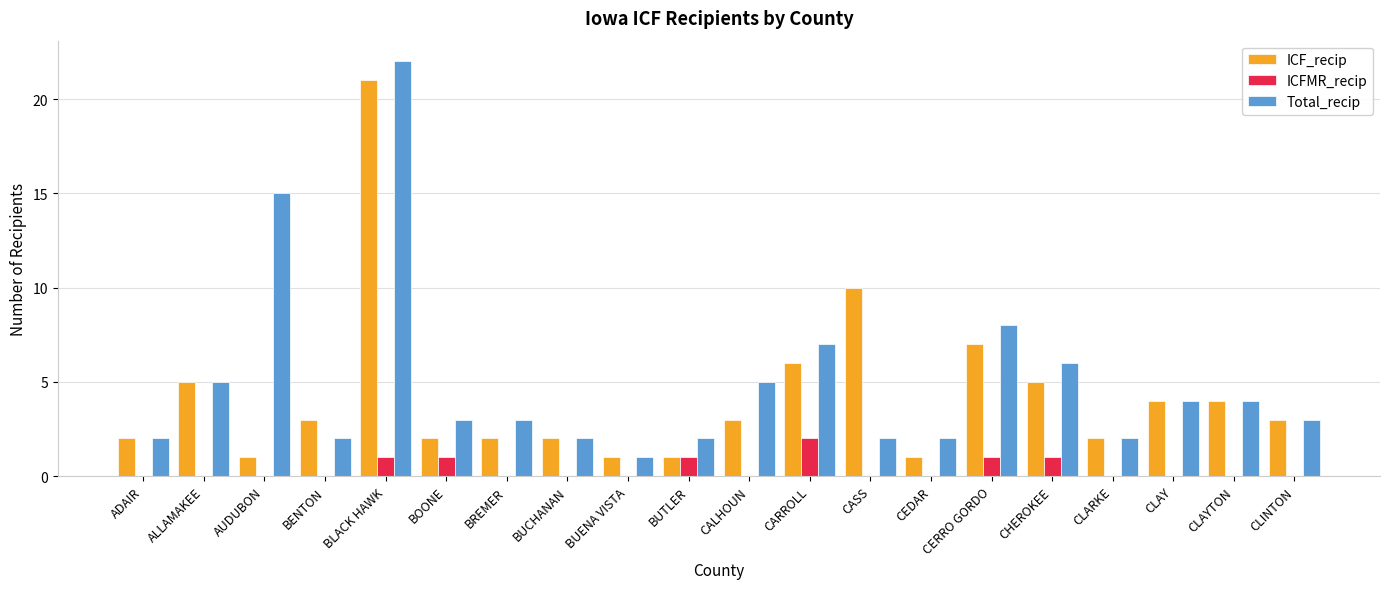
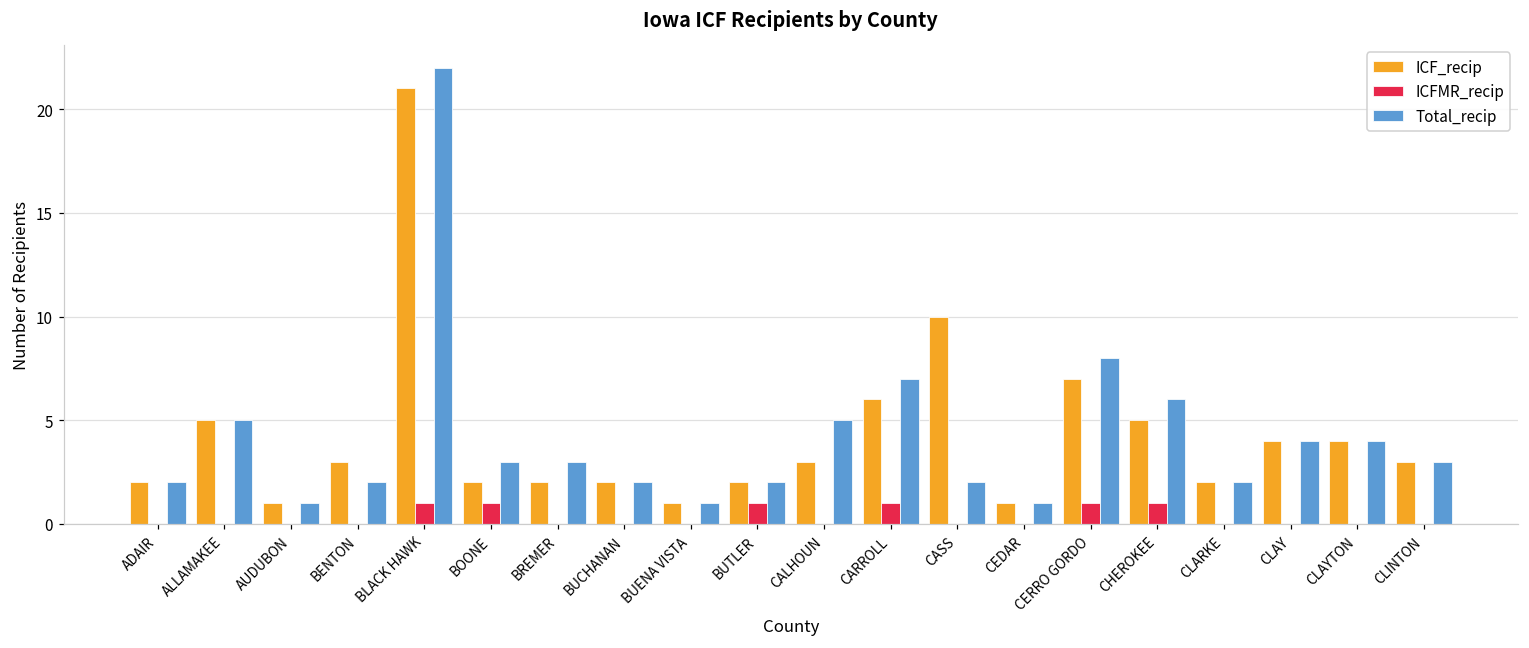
  {
    "ICF_recip": {
      "ADAIR": 2,
      "ALLAMAKEE": 5,
      "AUDUBON": 1,
      "BENTON": 3,
      "BLACK HAWK": 21,
      "BOONE": 2,
      "BREMER": 2,
      "BUCHANAN": 2,
      "BUENA VISTA": 1,
-     "BUTLER": 1,
+     "BUTLER": 2,
      "CALHOUN": 3,
      "CARROLL": 6,
      "CASS": 10,
      "CEDAR": 1,
      "CERRO GORDO": 7,
      "CHEROKEE": 5,
      "CLARKE": 2,
      "CLAY": 4,
      "CLAYTON": 4,
      "CLINTON": 3
    },
    "ICFMR_recip": {
      "ADAIR": 0,
      "ALLAMAKEE": 0,
      "AUDUBON": 0,
      "BENTON": 0,
      "BLACK HAWK": 1,
      "BOONE": 1,
      "BREMER": 0,
      "BUCHANAN": 0,
      "BUENA VISTA": 0,
      "BUTLER": 1,
      "CALHOUN": 0,
-     "CARROLL": 2,
+     "CARROLL": 1,
      "CASS": 0,
      "CEDAR": 0,
      "CERRO GORDO": 1,
      "CHEROKEE": 1,
      "CLARKE": 0,
      "CLAY": 0,
      "CLAYTON": 0,
      "CLINTON": 0
    },
    "Total_recip": {
      "ADAIR": 2,
      "ALLAMAKEE": 5,
-     "AUDUBON": 15,
+     "AUDUBON": 1,
      "BENTON": 2,
      "BLACK HAWK": 22,
      "BOONE": 3,
      "BREMER": 3,
      "BUCHANAN": 2,
      "BUENA VISTA": 1,
      "BUTLER": 2,
      "CALHOUN": 5,
      "CARROLL": 7,
      "CASS": 2,
-     "CEDAR": 2,
+     "CEDAR": 1,
      "CERRO GORDO": 8,
      "CHEROKEE": 6,
      "CLARKE": 2,
      "CLAY": 4,
      "CLAYTON": 4,
      "CLINTON": 3
    }
  }
